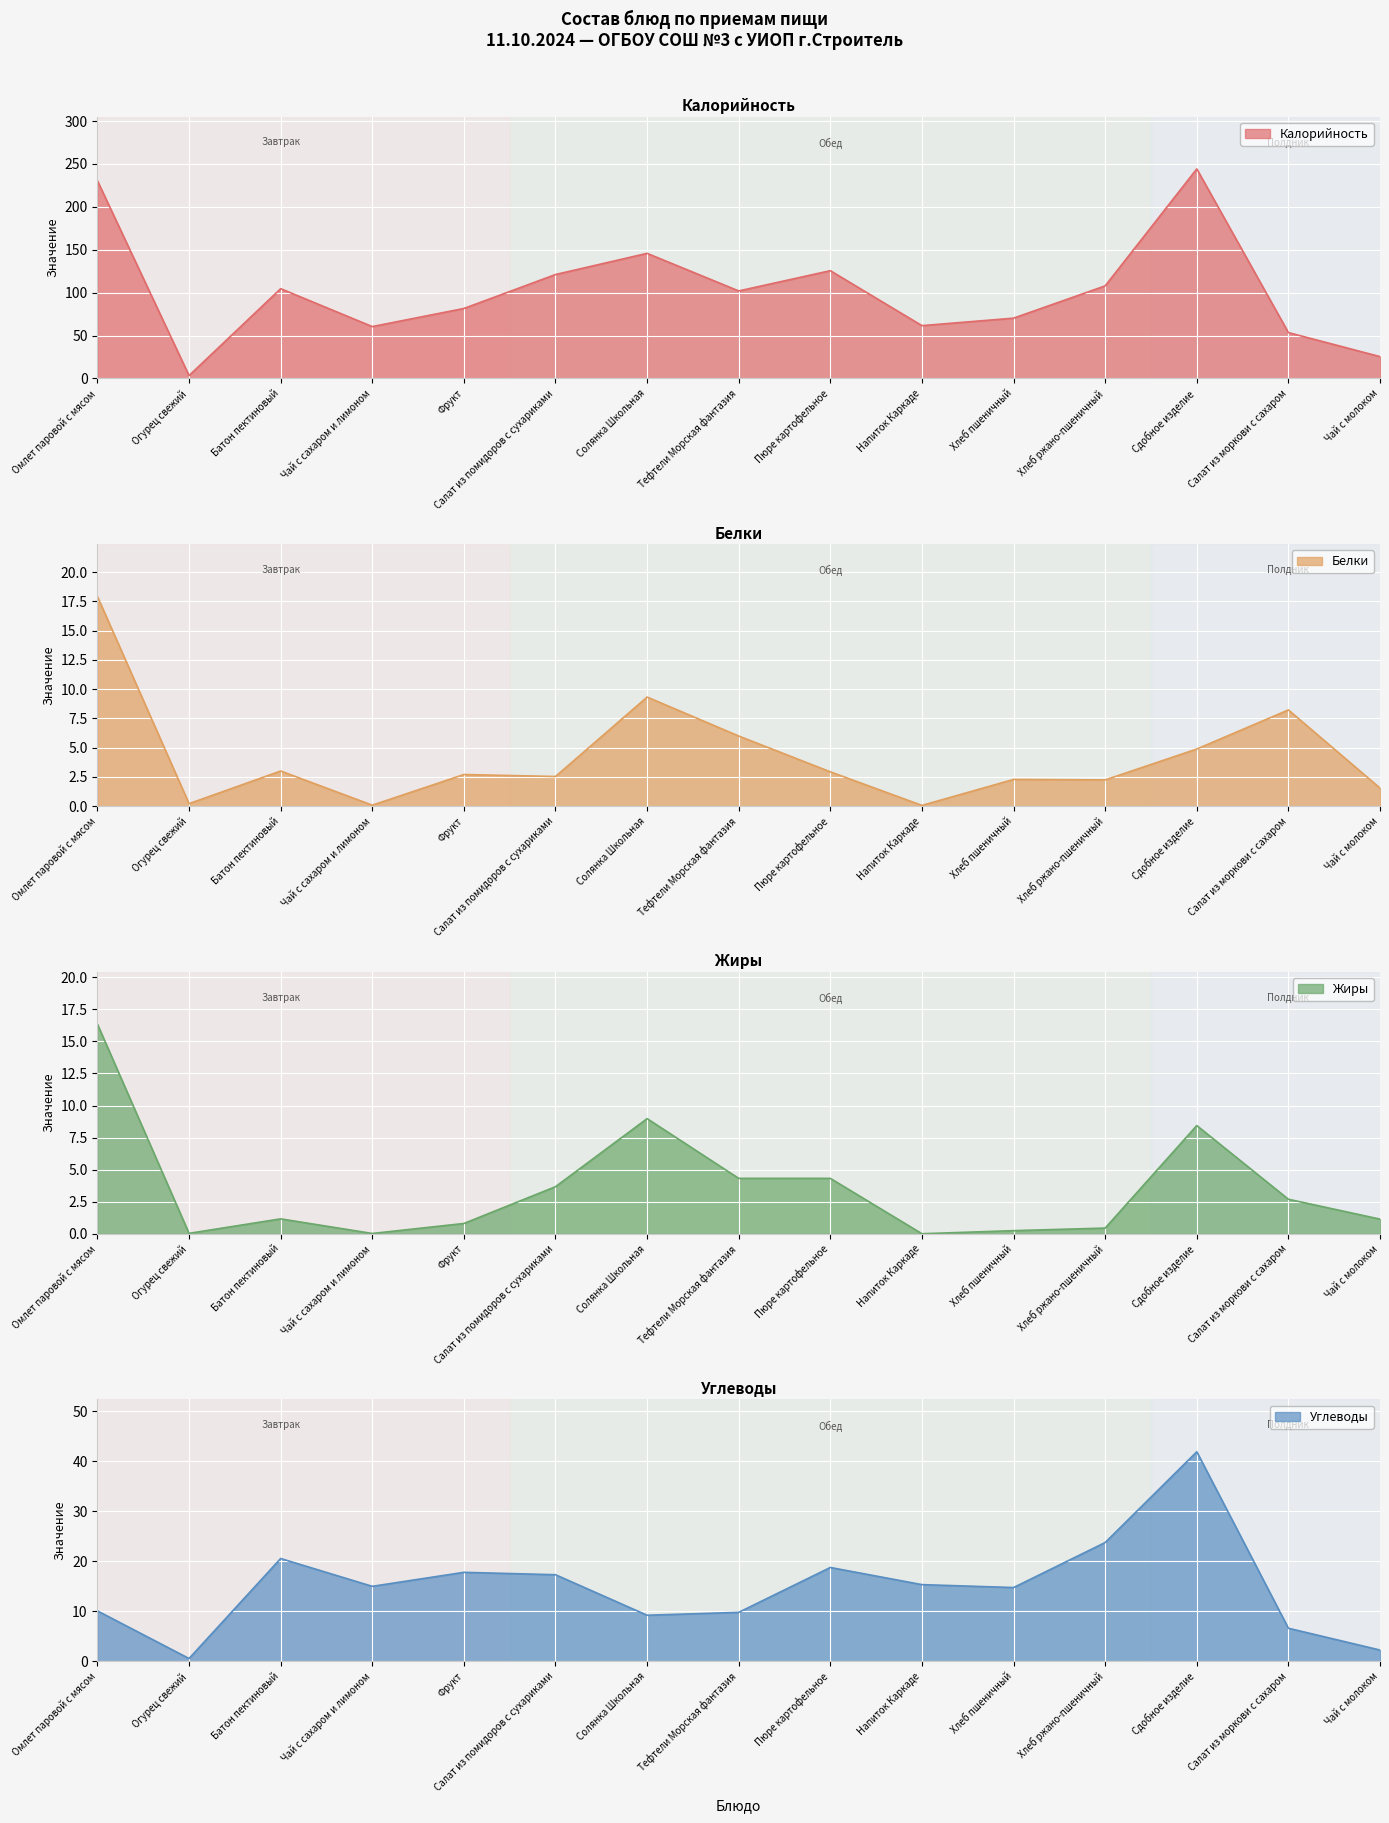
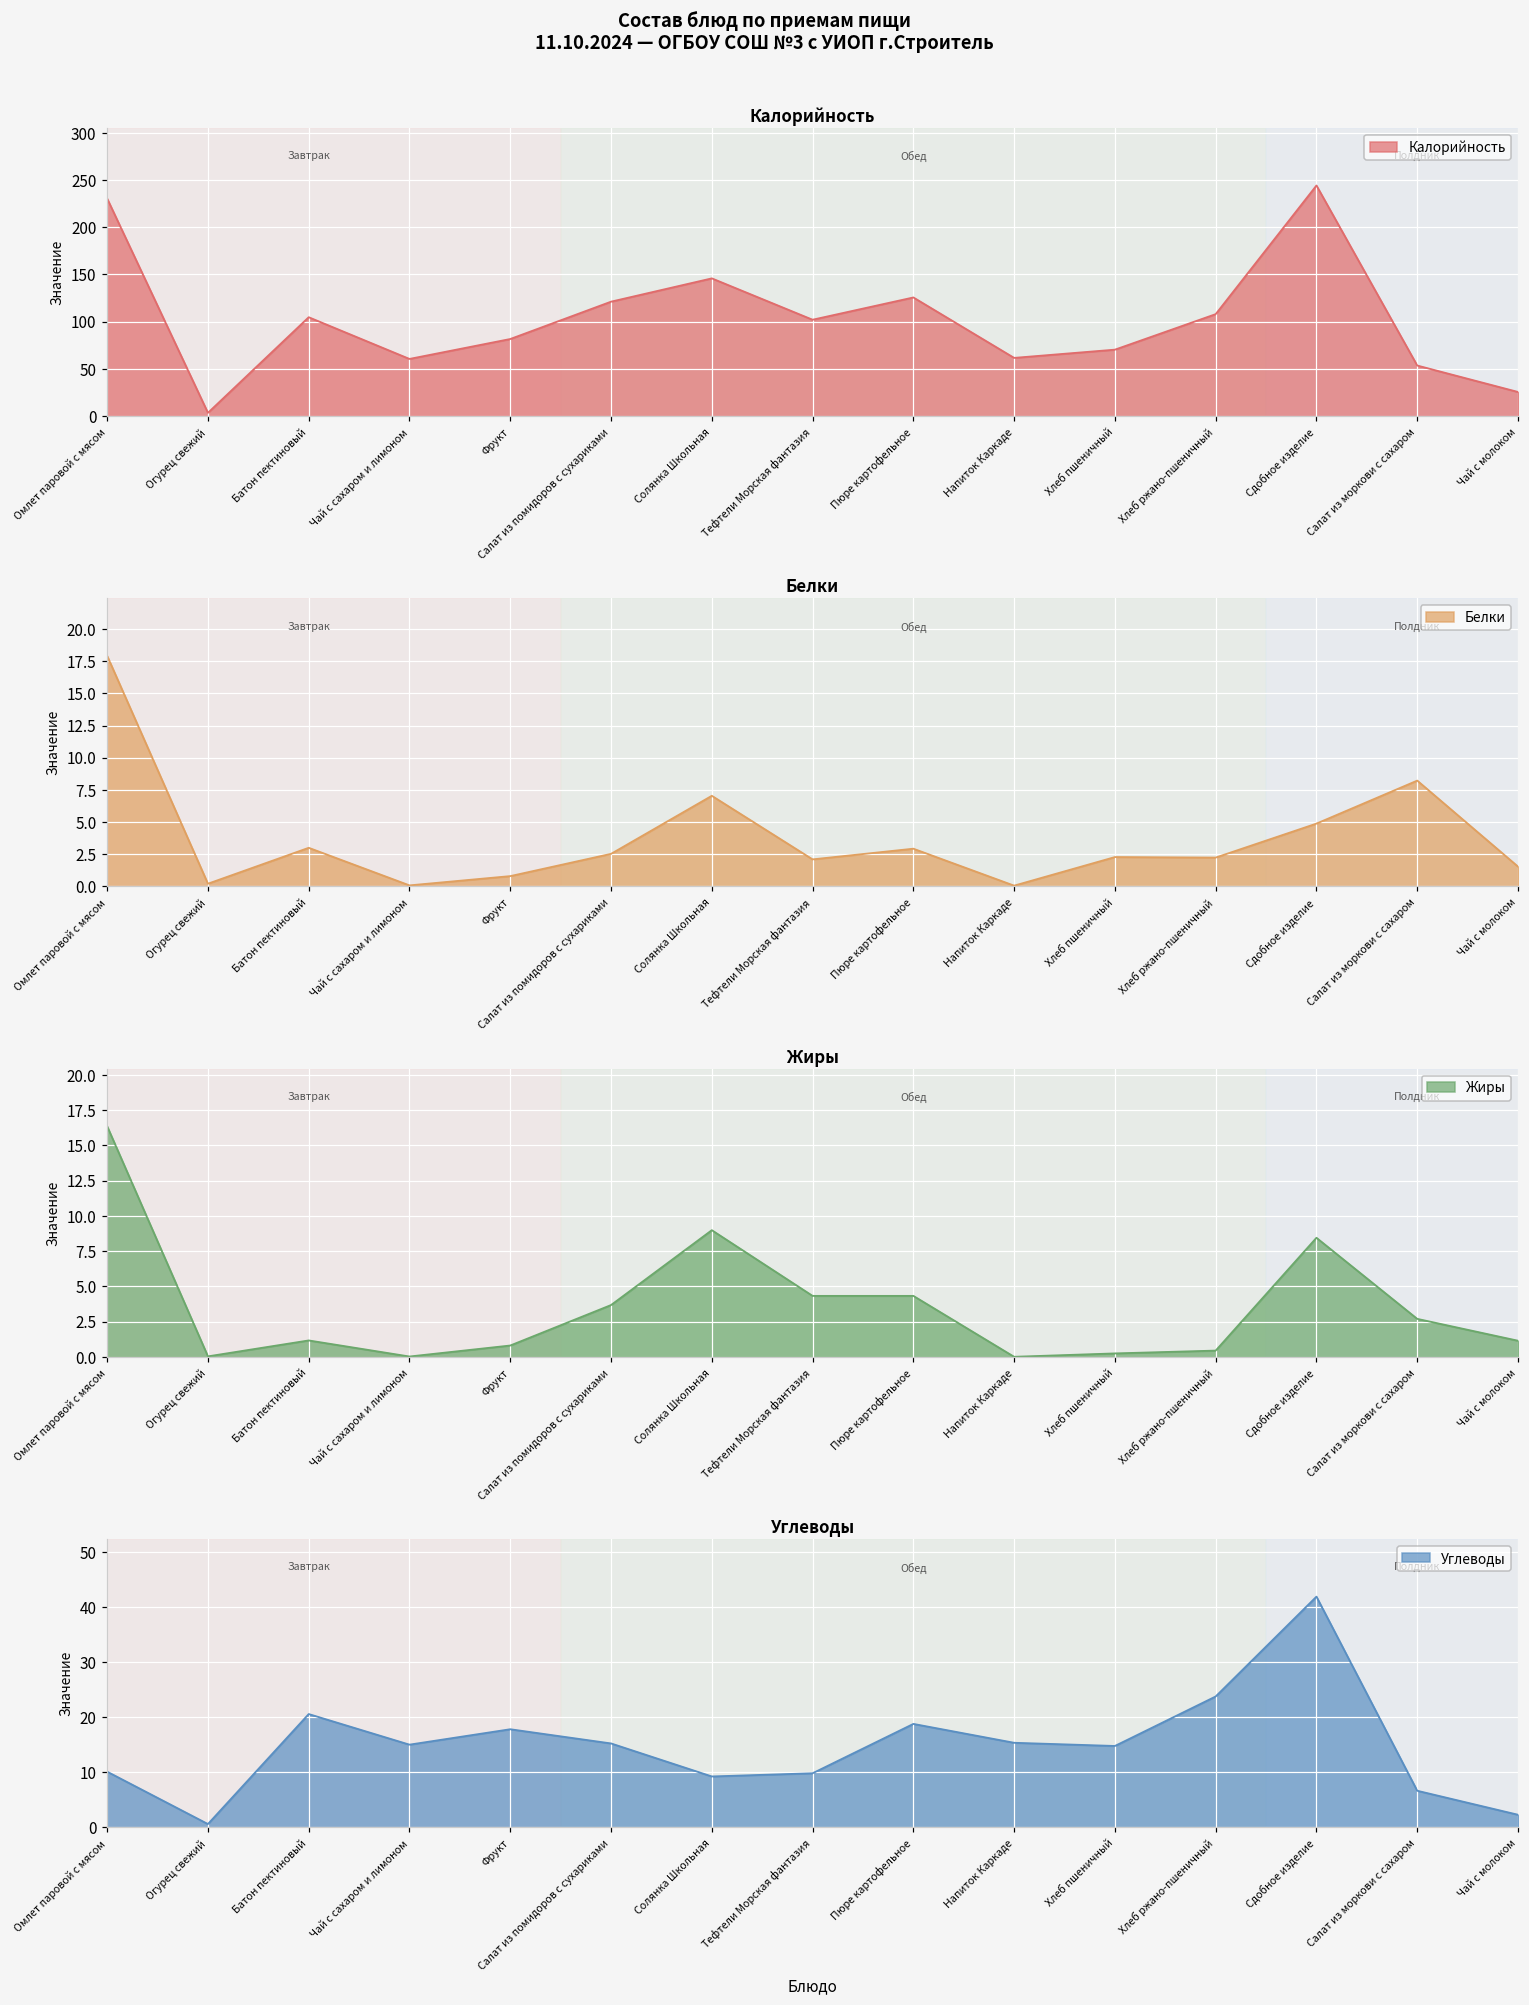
  {
    "Калорийность": {
      "Омлет паровой с мясом": 230,
      "Огурец свежий": 0,
      "Батон пектиновый": 100,
      "Чай с сахаром и лимоном": 60,
      "Фрукт": 80,
      "Салат из помидоров с сухариками": 120,
      "Солянка Школьная": 150,
      "Тефтели Морская фантазия": 100,
      "Пюре картофельное": 130,
      "Напиток Каркаде": 60,
      "Хлеб пшеничный": 70,
      "Хлеб ржано-пшеничный": 110,
      "Сдобное изделие": 240,
      "Салат из моркови с сахаром": 50,
      "Чай с молоком": 30
    },
    "Белки": {
      "Омлет паровой с мясом": 17.9,
      "Огурец свежий": 0.2,
      "Батон пектиновый": 3.0,
      "Чай с сахаром и лимоном": 0.1,
-     "Фрукт": 2.7,
+     "Фрукт": 0.8,
      "Салат из помидоров с сухариками": 2.5,
-     "Солянка Школьная": 9.3,
-     "Тефтели Морская фантазия": 6.0,
+     "Солянка Школьная": 7.0,
+     "Тефтели Морская фантазия": 2.1,
      "Пюре картофельное": 2.9,
      "Напиток Каркаде": 0.1,
      "Хлеб пшеничный": 2.3,
      "Хлеб ржано-пшеничный": 2.2,
      "Сдобное изделие": 4.9,
      "Салат из моркови с сахаром": 8.2,
      "Чай с молоком": 1.5
    },
    "Жиры": {
      "Омлет паровой с мясом": 16.4,
      "Огурец свежий": 0.0,
      "Батон пектиновый": 1.2,
      "Чай с сахаром и лимоном": 0.0,
      "Фрукт": 0.8,
      "Салат из помидоров с сухариками": 3.7,
      "Солянка Школьная": 9.0,
      "Тефтели Морская фантазия": 4.3,
      "Пюре картофельное": 4.3,
      "Напиток Каркаде": 0.0,
      "Хлеб пшеничный": 0.2,
      "Хлеб ржано-пшеничный": 0.4,
      "Сдобное изделие": 8.4,
      "Салат из моркови с сахаром": 2.7,
      "Чай с молоком": 1.1
    },
    "Углеводы": {
      "Омлет паровой с мясом": 10,
      "Огурец свежий": 1,
      "Батон пектиновый": 21,
      "Чай с сахаром и лимоном": 15,
      "Фрукт": 18,
-     "Салат из помидоров с сухариками": 17,
+     "Салат из помидоров с сухариками": 15,
      "Солянка Школьная": 9,
      "Тефтели Морская фантазия": 10,
      "Пюре картофельное": 19,
      "Напиток Каркаде": 15,
      "Хлеб пшеничный": 15,
      "Хлеб ржано-пшеничный": 24,
      "Сдобное изделие": 42,
      "Салат из моркови с сахаром": 7,
      "Чай с молоком": 2
    }
  }
